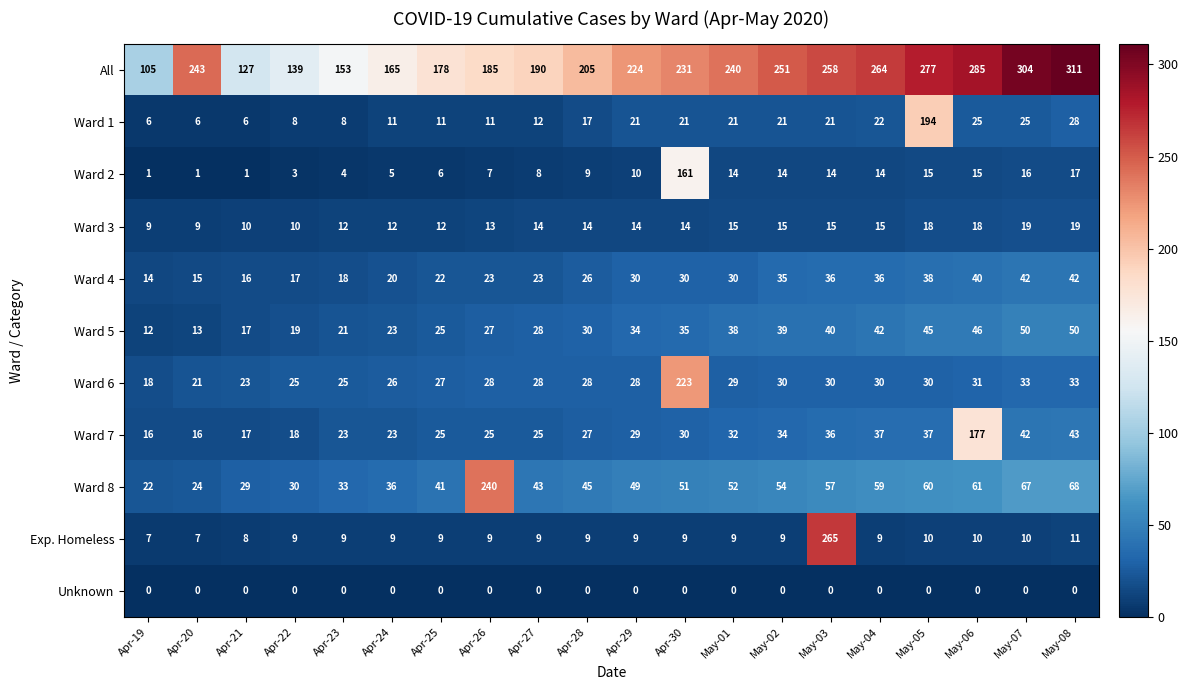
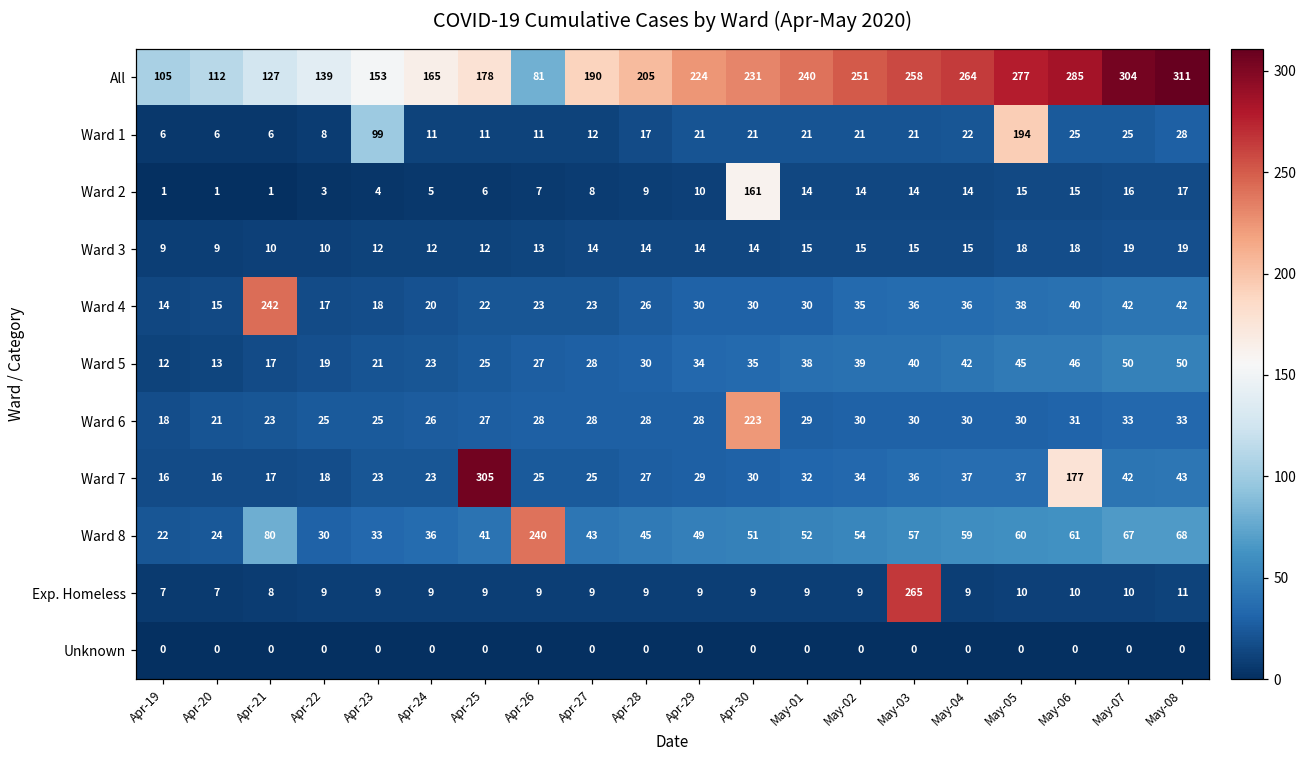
  {
    "All": {
      "Apr-19": 105,
-     "Apr-20": 243,
+     "Apr-20": 112,
      "Apr-21": 127,
      "Apr-22": 139,
      "Apr-23": 153,
      "Apr-24": 165,
      "Apr-25": 178,
-     "Apr-26": 185,
+     "Apr-26": 81,
      "Apr-27": 190,
      "Apr-28": 205,
      "Apr-29": 224,
      "Apr-30": 231,
      "May-01": 240,
      "May-02": 251,
      "May-03": 258,
      "May-04": 264,
      "May-05": 277,
      "May-06": 285,
      "May-07": 304,
      "May-08": 311
    },
    "Ward 1": {
      "Apr-19": 6,
      "Apr-20": 6,
      "Apr-21": 6,
      "Apr-22": 8,
-     "Apr-23": 8,
+     "Apr-23": 99,
      "Apr-24": 11,
      "Apr-25": 11,
      "Apr-26": 11,
      "Apr-27": 12,
      "Apr-28": 17,
      "Apr-29": 21,
      "Apr-30": 21,
      "May-01": 21,
      "May-02": 21,
      "May-03": 21,
      "May-04": 22,
      "May-05": 194,
      "May-06": 25,
      "May-07": 25,
      "May-08": 28
    },
    "Ward 4": {
      "Apr-19": 14,
      "Apr-20": 15,
-     "Apr-21": 16,
+     "Apr-21": 242,
      "Apr-22": 17,
      "Apr-23": 18,
      "Apr-24": 20,
      "Apr-25": 22,
      "Apr-26": 23,
      "Apr-27": 23,
      "Apr-28": 26,
      "Apr-29": 30,
      "Apr-30": 30,
      "May-01": 30,
      "May-02": 35,
      "May-03": 36,
      "May-04": 36,
      "May-05": 38,
      "May-06": 40,
      "May-07": 42,
      "May-08": 42
    },
    "Ward 7": {
      "Apr-19": 16,
      "Apr-20": 16,
      "Apr-21": 17,
      "Apr-22": 18,
      "Apr-23": 23,
      "Apr-24": 23,
-     "Apr-25": 25,
+     "Apr-25": 305,
      "Apr-26": 25,
      "Apr-27": 25,
      "Apr-28": 27,
      "Apr-29": 29,
      "Apr-30": 30,
      "May-01": 32,
      "May-02": 34,
      "May-03": 36,
      "May-04": 37,
      "May-05": 37,
      "May-06": 177,
      "May-07": 42,
      "May-08": 43
    },
    "Ward 8": {
      "Apr-19": 22,
      "Apr-20": 24,
-     "Apr-21": 29,
+     "Apr-21": 80,
      "Apr-22": 30,
      "Apr-23": 33,
      "Apr-24": 36,
      "Apr-25": 41,
      "Apr-26": 240,
      "Apr-27": 43,
      "Apr-28": 45,
      "Apr-29": 49,
      "Apr-30": 51,
      "May-01": 52,
      "May-02": 54,
      "May-03": 57,
      "May-04": 59,
      "May-05": 60,
      "May-06": 61,
      "May-07": 67,
      "May-08": 68
    }
  }
